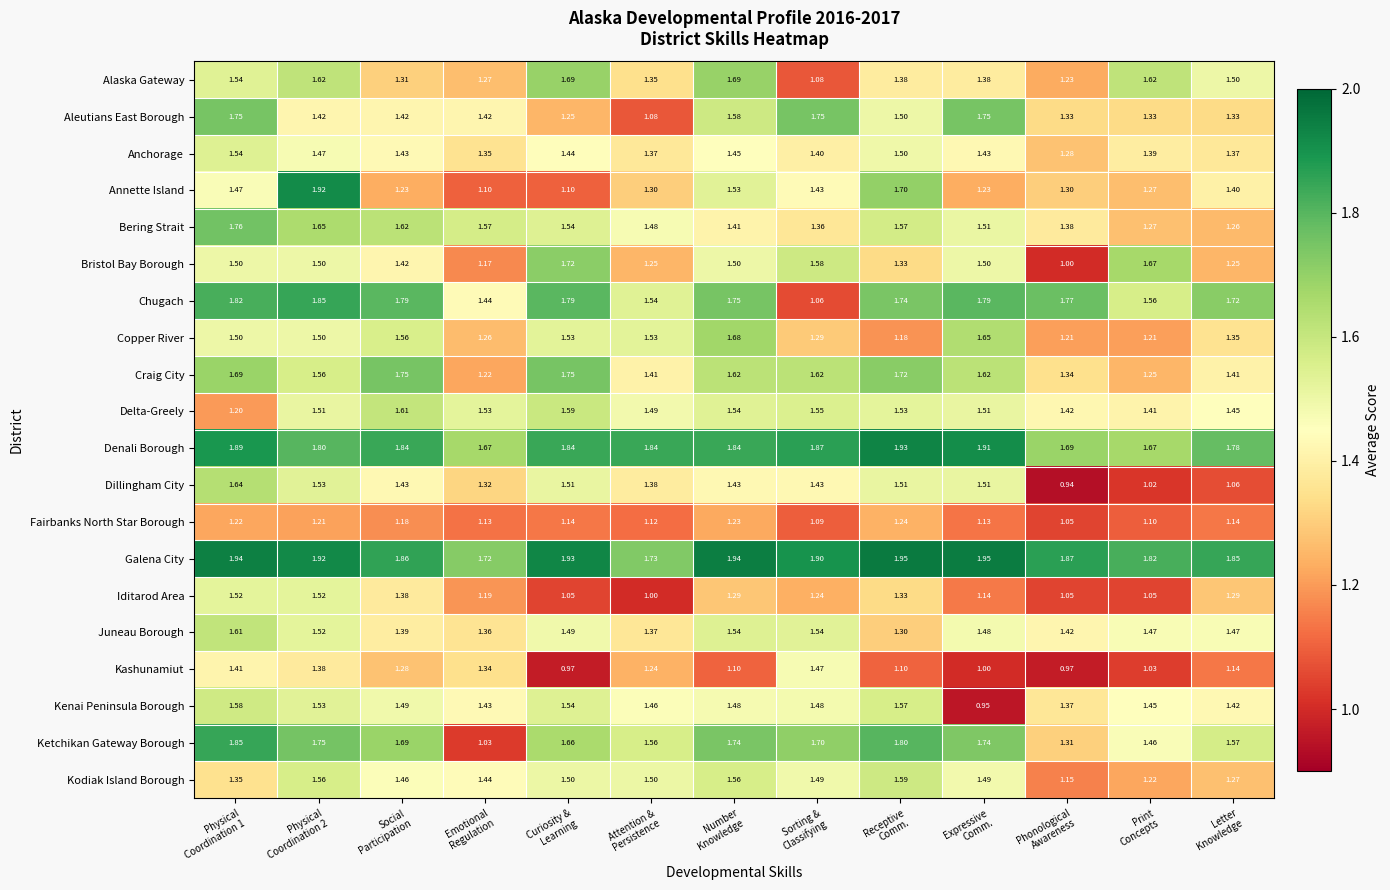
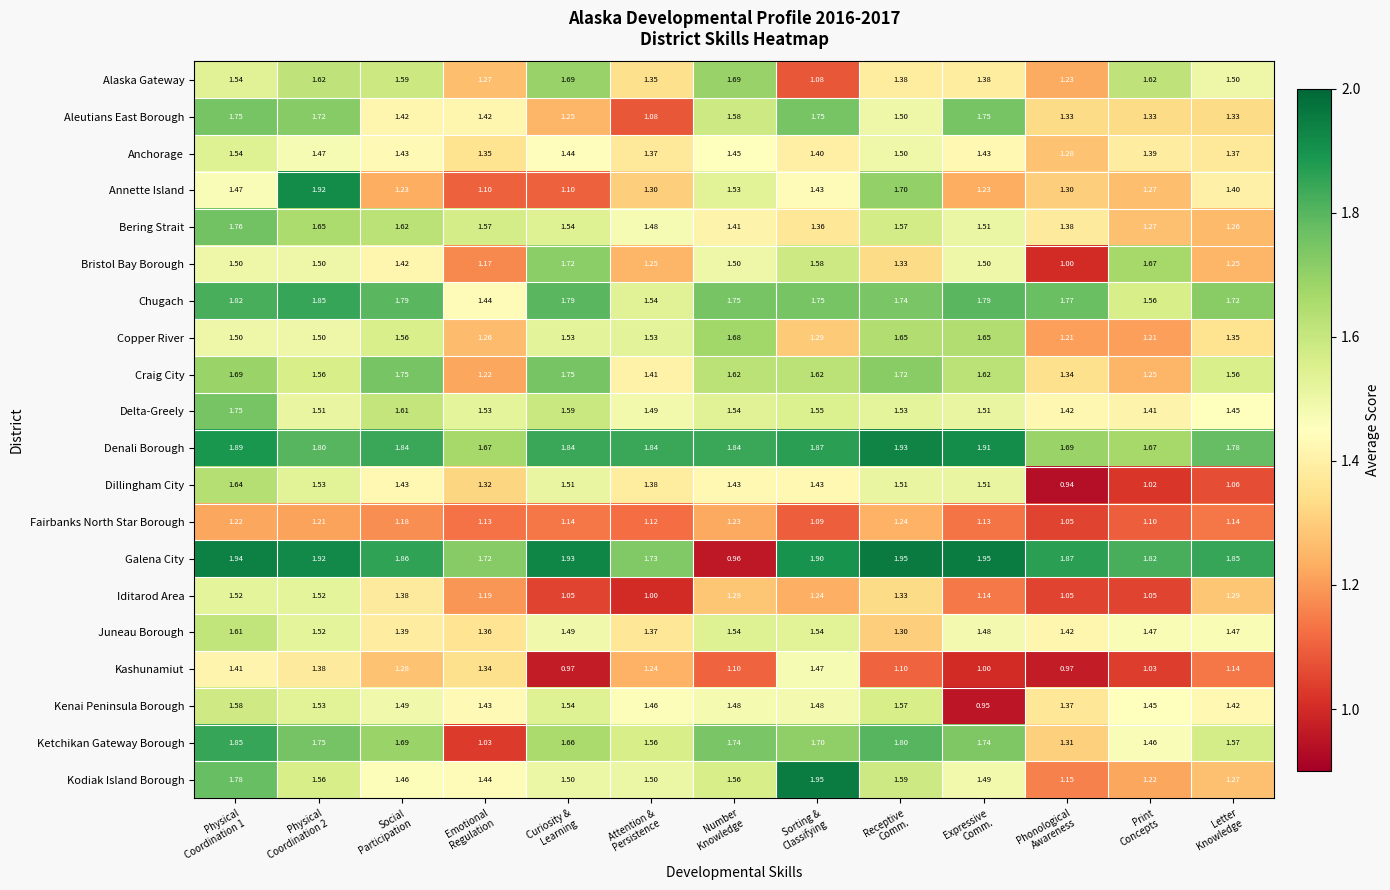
  {
    "Alaska Gateway": {
      "Physical Coordination 1": 1.54,
      "Physical Coordination 2": 1.62,
-     "Social Participation": 1.31,
+     "Social Participation": 1.59,
      "Emotional Regulation": 1.27,
      "Curiosity & Learning": 1.69,
      "Attention & Persistence": 1.35,
      "Number Knowledge": 1.69,
      "Sorting & Classifying": 1.08,
      "Receptive Comm.": 1.38,
      "Expressive Comm.": 1.38,
      "Phonological Awareness": 1.23,
      "Print Concepts": 1.62,
      "Letter Knowledge": 1.50
    },
    "Aleutians East Borough": {
      "Physical Coordination 1": 1.75,
-     "Physical Coordination 2": 1.42,
+     "Physical Coordination 2": 1.72,
      "Social Participation": 1.42,
      "Emotional Regulation": 1.42,
      "Curiosity & Learning": 1.25,
      "Attention & Persistence": 1.08,
      "Number Knowledge": 1.58,
      "Sorting & Classifying": 1.75,
      "Receptive Comm.": 1.50,
      "Expressive Comm.": 1.75,
      "Phonological Awareness": 1.33,
      "Print Concepts": 1.33,
      "Letter Knowledge": 1.33
    },
    "Chugach": {
      "Physical Coordination 1": 1.82,
      "Physical Coordination 2": 1.85,
      "Social Participation": 1.79,
      "Emotional Regulation": 1.44,
      "Curiosity & Learning": 1.79,
      "Attention & Persistence": 1.54,
      "Number Knowledge": 1.75,
-     "Sorting & Classifying": 1.06,
+     "Sorting & Classifying": 1.75,
      "Receptive Comm.": 1.74,
      "Expressive Comm.": 1.79,
      "Phonological Awareness": 1.77,
      "Print Concepts": 1.56,
      "Letter Knowledge": 1.72
    },
    "Copper River": {
      "Physical Coordination 1": 1.50,
      "Physical Coordination 2": 1.50,
      "Social Participation": 1.56,
      "Emotional Regulation": 1.26,
      "Curiosity & Learning": 1.53,
      "Attention & Persistence": 1.53,
      "Number Knowledge": 1.68,
      "Sorting & Classifying": 1.29,
-     "Receptive Comm.": 1.18,
+     "Receptive Comm.": 1.65,
      "Expressive Comm.": 1.65,
      "Phonological Awareness": 1.21,
      "Print Concepts": 1.21,
      "Letter Knowledge": 1.35
    },
    "Craig City": {
      "Physical Coordination 1": 1.69,
      "Physical Coordination 2": 1.56,
      "Social Participation": 1.75,
      "Emotional Regulation": 1.22,
      "Curiosity & Learning": 1.75,
      "Attention & Persistence": 1.41,
      "Number Knowledge": 1.62,
      "Sorting & Classifying": 1.62,
      "Receptive Comm.": 1.72,
      "Expressive Comm.": 1.62,
      "Phonological Awareness": 1.34,
      "Print Concepts": 1.25,
-     "Letter Knowledge": 1.41
+     "Letter Knowledge": 1.56
    },
    "Delta-Greely": {
-     "Physical Coordination 1": 1.20,
+     "Physical Coordination 1": 1.75,
      "Physical Coordination 2": 1.51,
      "Social Participation": 1.61,
      "Emotional Regulation": 1.53,
      "Curiosity & Learning": 1.59,
      "Attention & Persistence": 1.49,
      "Number Knowledge": 1.54,
      "Sorting & Classifying": 1.55,
      "Receptive Comm.": 1.53,
      "Expressive Comm.": 1.51,
      "Phonological Awareness": 1.42,
      "Print Concepts": 1.41,
      "Letter Knowledge": 1.45
    },
    "Galena City": {
      "Physical Coordination 1": 1.94,
      "Physical Coordination 2": 1.92,
      "Social Participation": 1.86,
      "Emotional Regulation": 1.72,
      "Curiosity & Learning": 1.93,
      "Attention & Persistence": 1.73,
-     "Number Knowledge": 1.94,
+     "Number Knowledge": 0.96,
      "Sorting & Classifying": 1.90,
      "Receptive Comm.": 1.95,
      "Expressive Comm.": 1.95,
      "Phonological Awareness": 1.87,
      "Print Concepts": 1.82,
      "Letter Knowledge": 1.85
    },
    "Kodiak Island Borough": {
-     "Physical Coordination 1": 1.35,
+     "Physical Coordination 1": 1.78,
      "Physical Coordination 2": 1.56,
      "Social Participation": 1.46,
      "Emotional Regulation": 1.44,
      "Curiosity & Learning": 1.50,
      "Attention & Persistence": 1.50,
      "Number Knowledge": 1.56,
-     "Sorting & Classifying": 1.49,
+     "Sorting & Classifying": 1.95,
      "Receptive Comm.": 1.59,
      "Expressive Comm.": 1.49,
      "Phonological Awareness": 1.15,
      "Print Concepts": 1.22,
      "Letter Knowledge": 1.27
    }
  }
